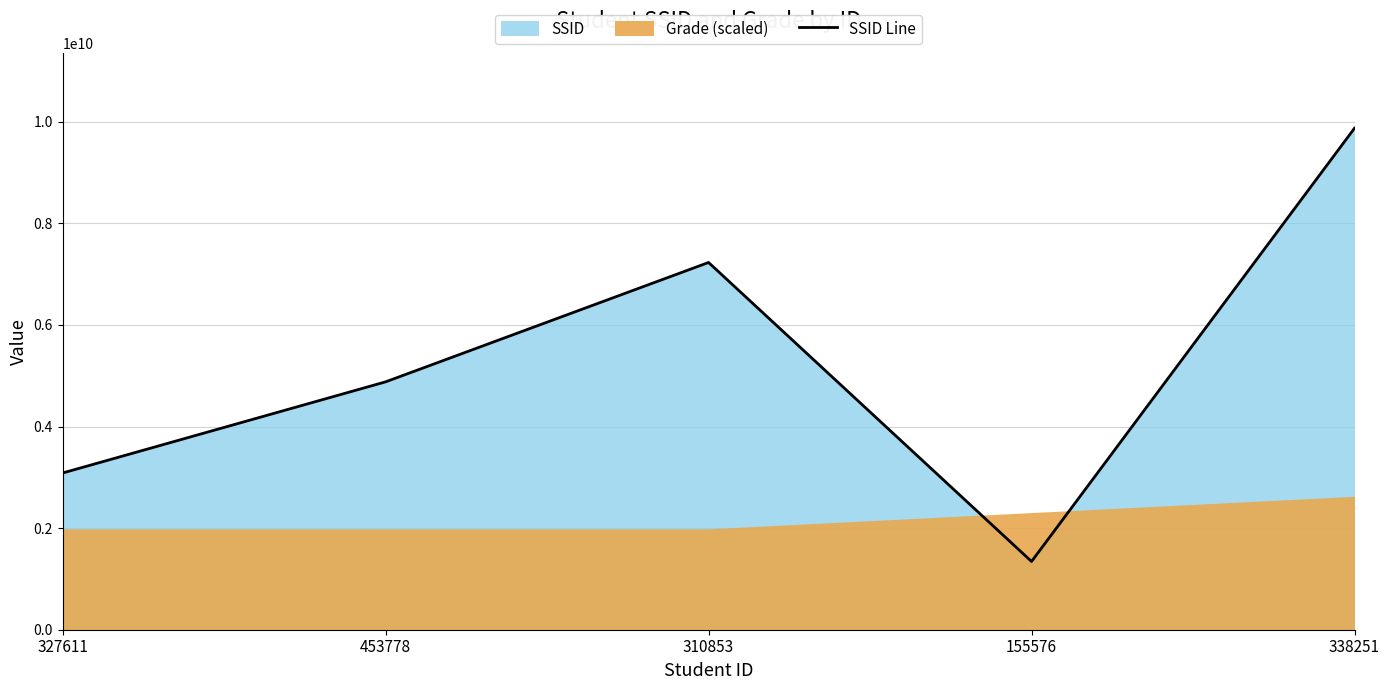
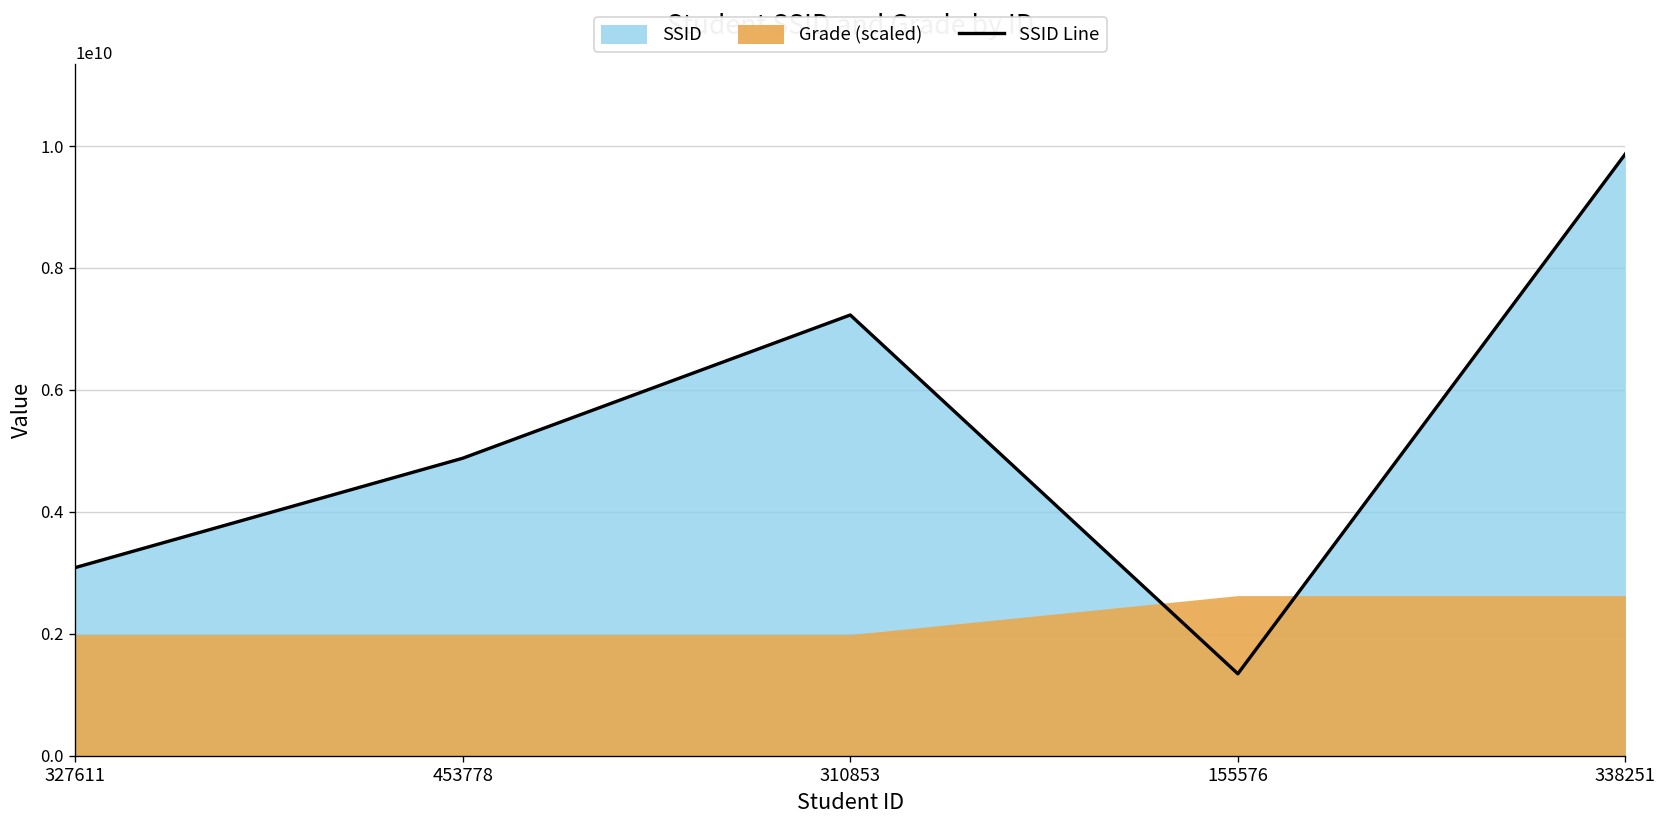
  {
    "SSID": {
      "327611": 3100000000,
      "453778": 4900000000,
      "310853": 7200000000,
      "155576": 1300000000,
      "338251": 9900000000
    },
    "Grade (scaled)": {
      "327611": 2000000000,
      "453778": 2000000000,
      "310853": 2000000000,
-     "155576": 2300000000,
+     "155576": 2600000000,
      "338251": 2600000000
    }
  }
